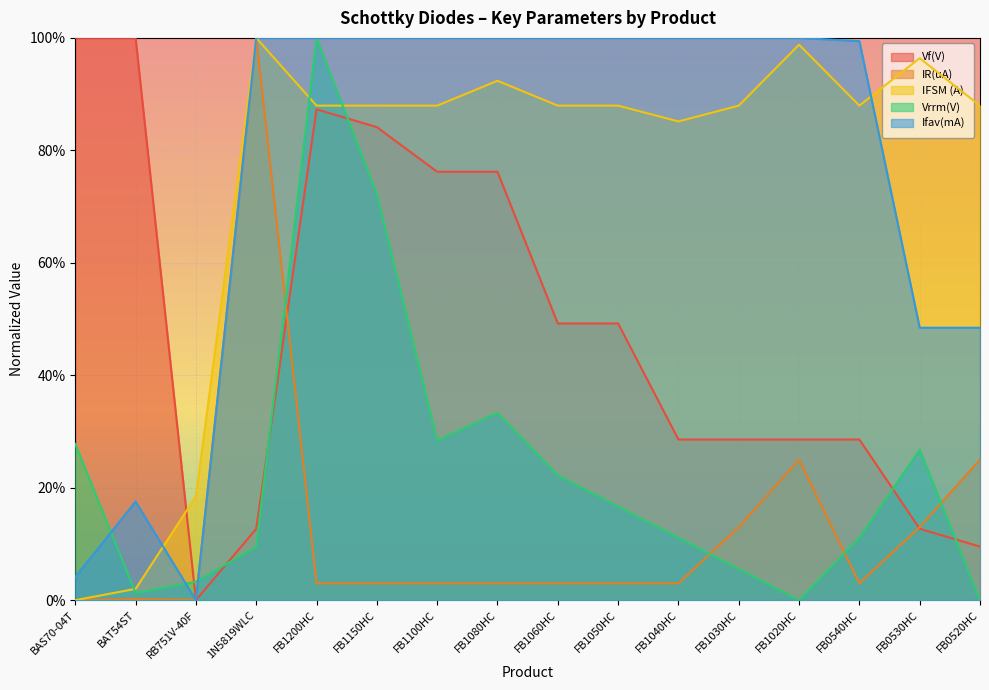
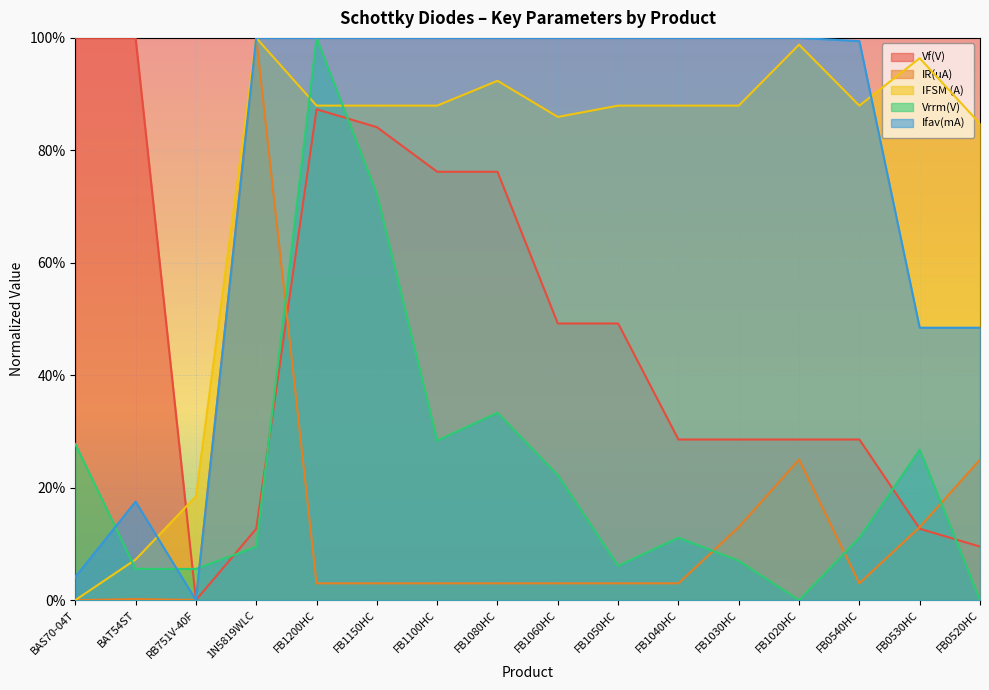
  {
    "IFSM (A)": {
-     "BAT54ST": "2%",
+     "BAT54ST": "7%",
      "RB751V-40F": "18%",
      "FB1200HC": "88%",
      "FB1150HC": "88%",
      "FB1100HC": "88%",
      "FB1080HC": "92%",
-     "FB1060HC": "88%",
+     "FB1060HC": "86%",
      "FB1050HC": "88%",
-     "FB1040HC": "85%",
+     "FB1040HC": "88%",
      "FB1030HC": "88%",
      "FB1020HC": "99%",
      "FB0540HC": "88%",
-     "FB0520HC": "88%"
+     "FB0520HC": "85%"
    },
    "Vrrm(V)": {
      "BAS70-04T": "28%",
-     "BAT54ST": "1%",
-     "RB751V-40F": "3%",
+     "BAT54ST": "6%",
+     "RB751V-40F": "6%",
      "1N5819WLC": "10%",
      "FB1150HC": "72%",
      "FB1100HC": "28%",
      "FB1080HC": "33%",
      "FB1060HC": "22%",
-     "FB1050HC": "17%",
+     "FB1050HC": "6%",
      "FB1040HC": "11%",
-     "FB1030HC": "6%",
+     "FB1030HC": "7%",
      "FB1020HC": "0%",
      "FB0540HC": "11%",
      "FB0530HC": "27%",
      "FB0520HC": "0%"
    },
    "Ifav(mA)": {
      "BAS70-04T": "4%",
      "BAT54ST": "18%",
      "FB1150HC": "100%",
      "FB1100HC": "100%",
      "FB1080HC": "100%",
      "FB1060HC": "100%",
      "FB1050HC": "100%",
      "FB1040HC": "100%",
      "FB1030HC": "100%",
      "FB1020HC": "100%",
      "FB0540HC": "99%",
      "FB0530HC": "48%",
      "FB0520HC": "48%"
    }
  }
